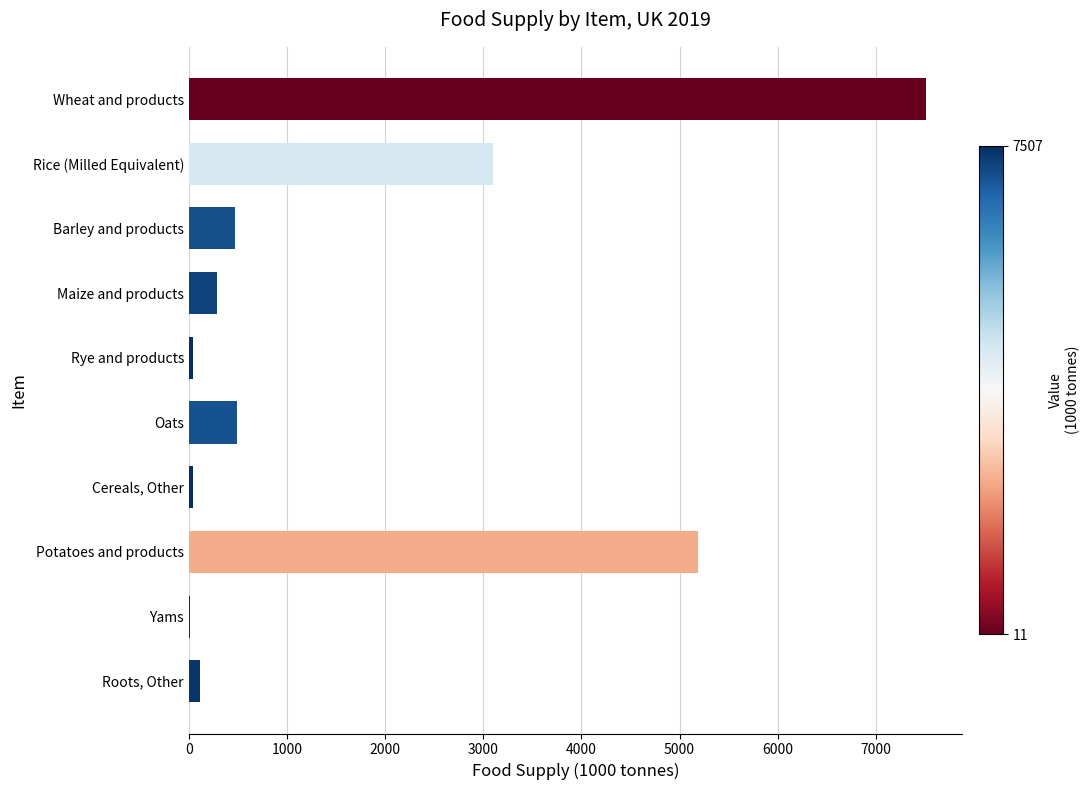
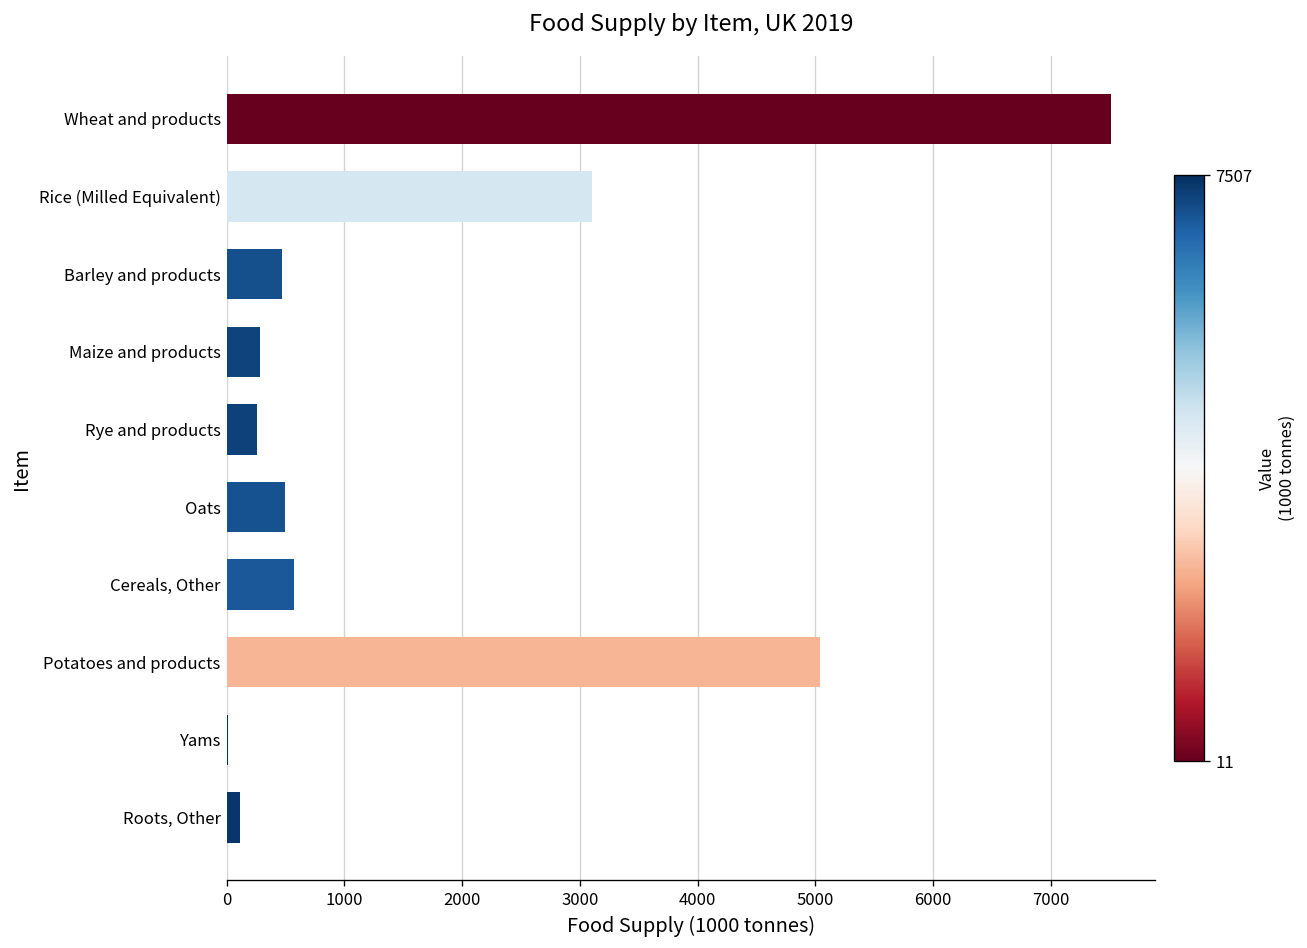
  {
    "Wheat and products": 7500,
    "Rice (Milled Equivalent)": 3100,
    "Barley and products": 500,
    "Maize and products": 300,
-   "Rye and products": 0,
+   "Rye and products": 300,
    "Oats": 500,
-   "Cereals, Other": 0,
-   "Potatoes and products": 5200,
+   "Cereals, Other": 600,
+   "Potatoes and products": 5000,
    "Roots, Other": 100
  }
